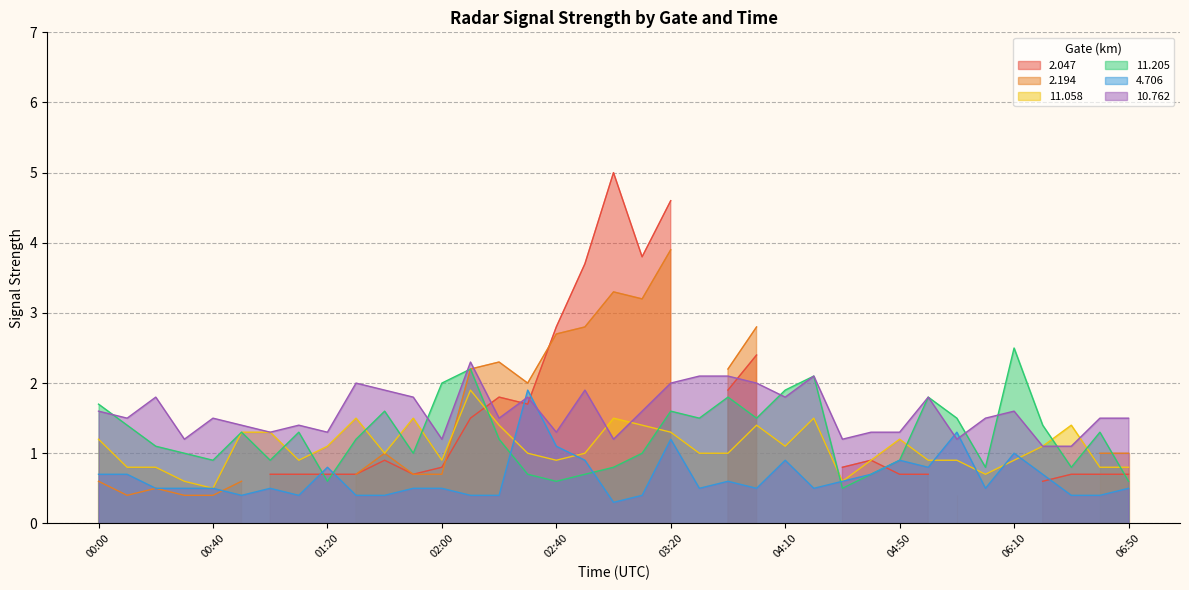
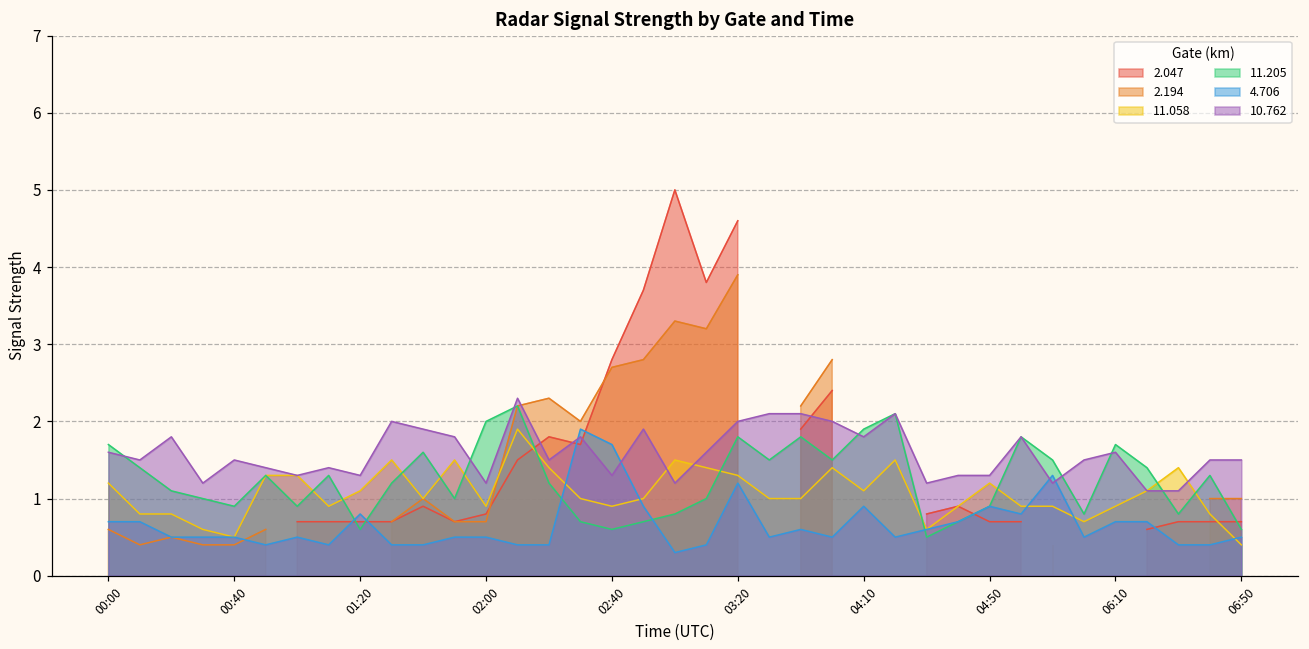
  {
    "11.058": {
      "00:00": 1.2,
      "01:20": 1.1,
      "02:00": 0.9,
      "02:40": 0.9,
      "03:20": 1.3,
      "04:10": 1.1,
      "04:50": 1.2,
      "06:10": 0.9,
-     "06:50": 0.8
+     "06:50": 0.4
    },
    "11.205": {
      "00:00": 1.7,
      "00:40": 0.9,
      "01:20": 0.6,
      "02:00": 2.0,
      "02:40": 0.6,
-     "03:20": 1.6,
+     "03:20": 1.8,
      "04:10": 1.9,
-     "06:10": 2.5,
+     "06:10": 1.7,
      "06:50": 0.6
    },
    "4.706": {
      "00:00": 0.7,
      "01:20": 0.8,
      "02:00": 0.5,
-     "02:40": 1.1,
+     "02:40": 1.7,
      "03:20": 1.2,
      "04:10": 0.9,
-     "06:10": 1.0,
+     "06:10": 0.7,
      "06:50": 0.5
    },
    "10.762": {
      "00:00": 1.6,
      "00:40": 1.5,
      "01:20": 1.3,
      "02:00": 1.2,
      "02:40": 1.3,
      "03:20": 2.0,
      "04:10": 1.8,
      "04:50": 1.3,
      "06:10": 1.6,
      "06:50": 1.5
    }
  }
